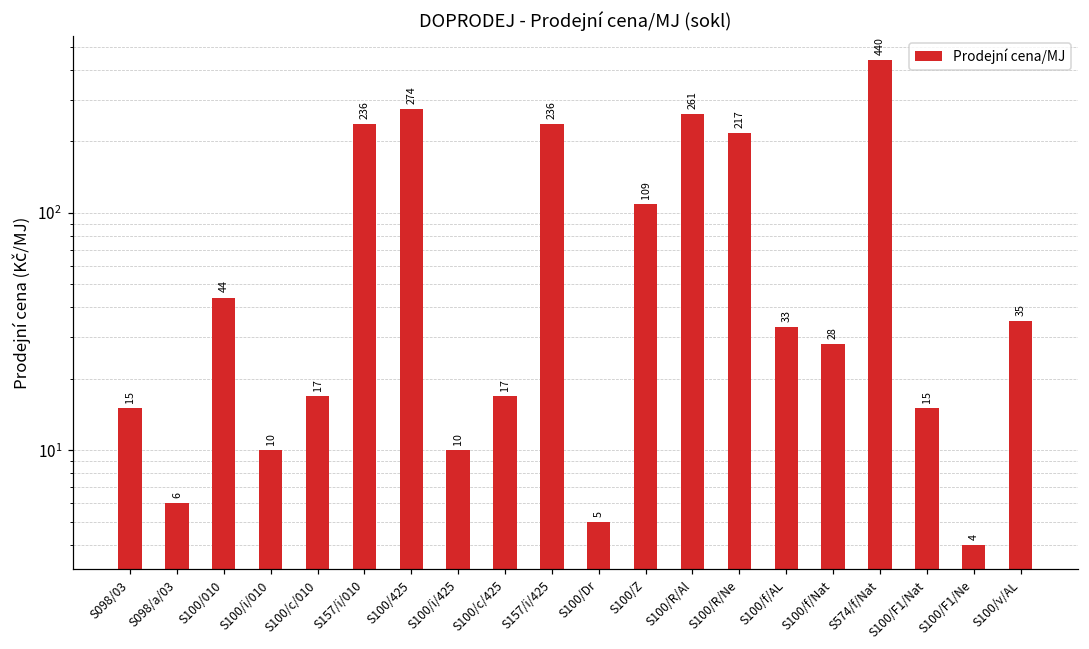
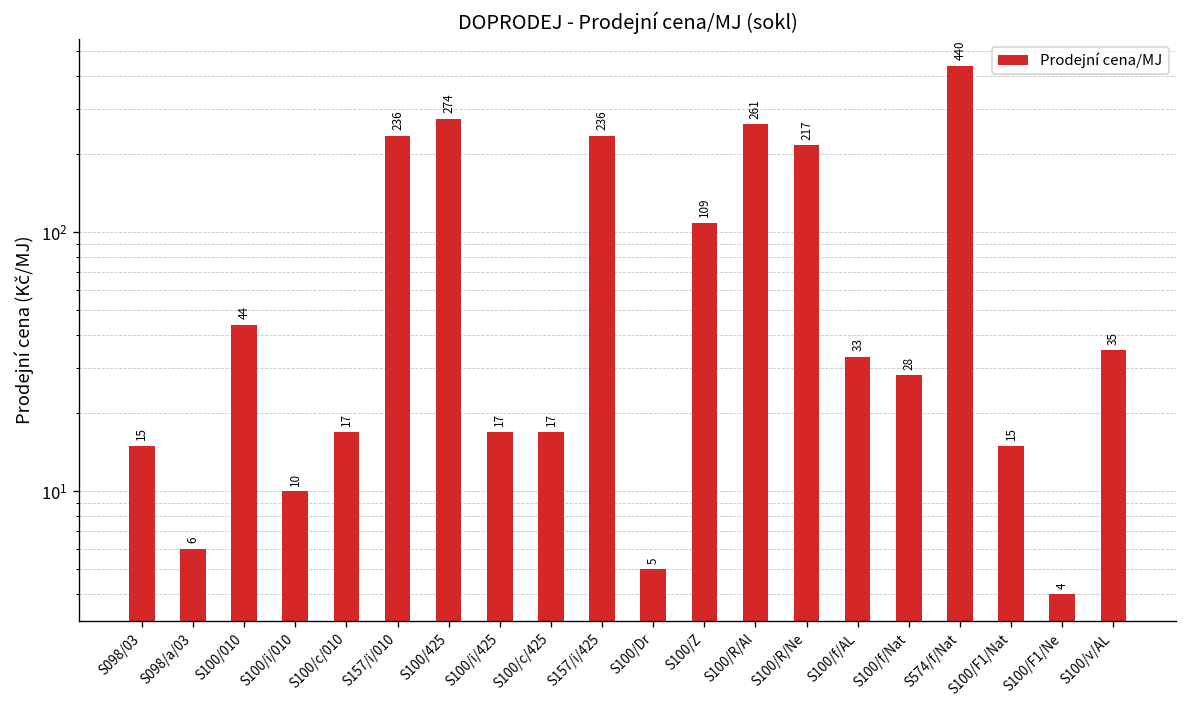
  {
    "S098/03": 15,
    "S098/a/03": 6,
    "S100/010": 44,
    "S100/i/010": 10,
    "S100/c/010": 17,
    "S157/i/010": 236,
    "S100/425": 274,
-   "S100/i/425": 10,
+   "S100/i/425": 17,
    "S100/c/425": 17,
    "S157/i/425": 236,
    "S100/Dr": 5,
    "S100/Z": 109,
    "S100/R/Al": 261,
    "S100/R/Ne": 217,
    "S100/f/AL": 33,
    "S100/f/Nat": 28,
    "S574/f/Nat": 440,
    "S100/F1/Nat": 15,
    "S100/F1/Ne": 4,
    "S100/v/AL": 35
  }
